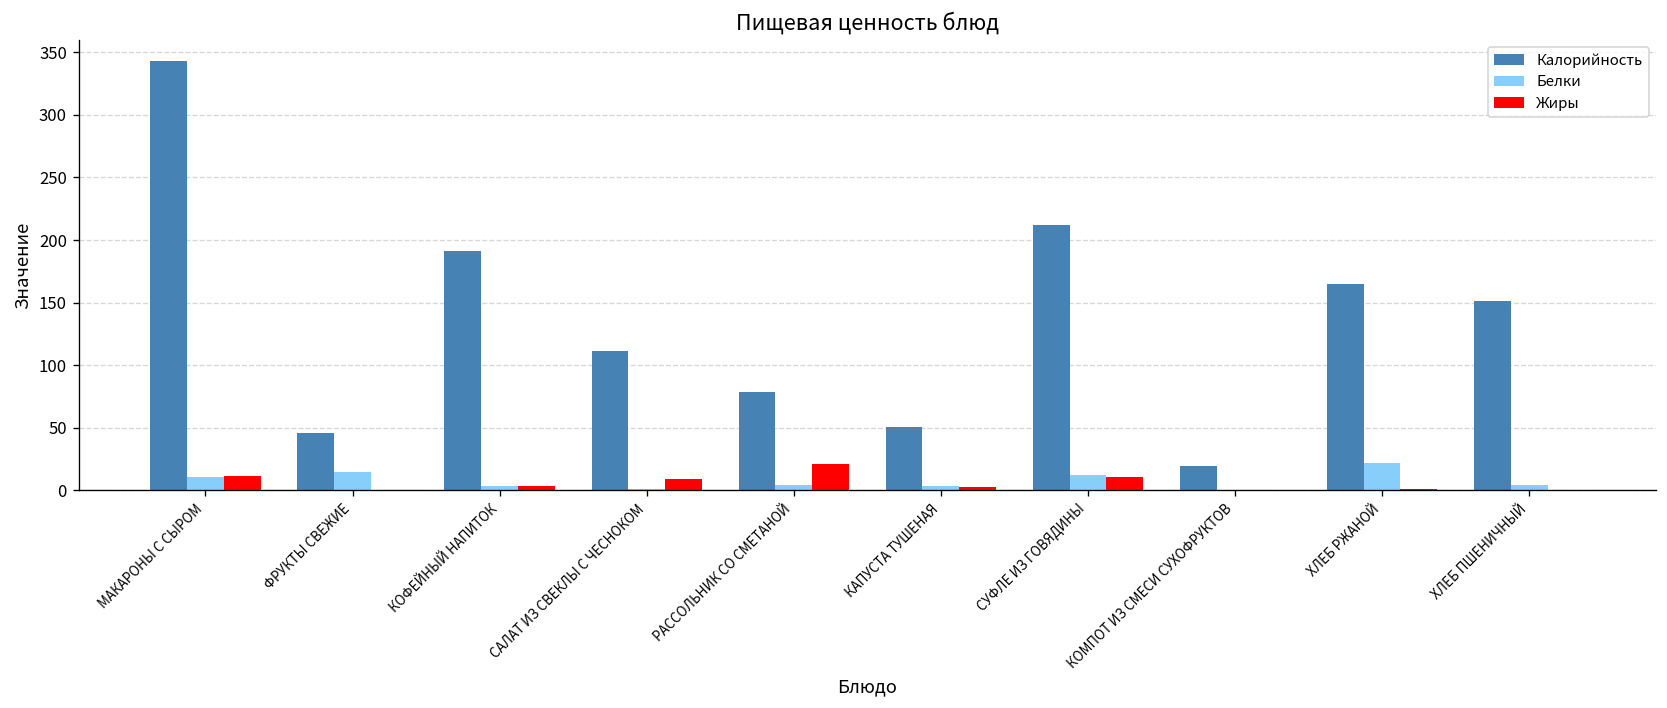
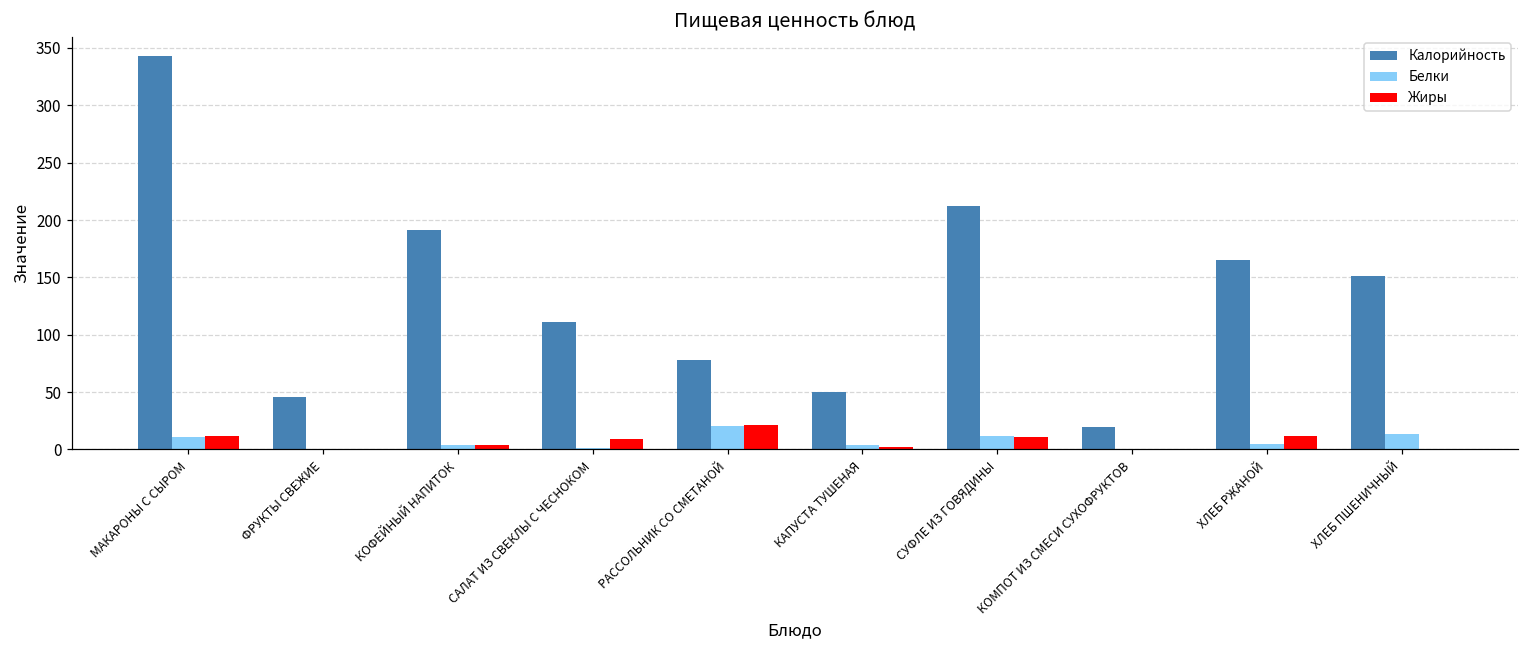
  {
    "Калорийность": {
      "МАКАРОНЫ С СЫРОМ": 343,
      "ФРУКТЫ СВЕЖИЕ": 46,
      "КОФЕЙНЫЙ НАПИТОК": 191,
      "САЛАТ ИЗ СВЕКЛЫ С ЧЕСНОКОМ": 111,
      "РАССОЛЬНИК СО СМЕТАНОЙ": 78,
      "КАПУСТА ТУШЕНАЯ": 50,
      "СУФЛЕ ИЗ ГОВЯДИНЫ": 212,
      "КОМПОТ ИЗ СМЕСИ СУХОФРУКТОВ": 19,
      "ХЛЕБ РЖАНОЙ": 165,
      "ХЛЕБ ПШЕНИЧНЫЙ": 151
    },
    "Белки": {
      "МАКАРОНЫ С СЫРОМ": 11,
-     "ФРУКТЫ СВЕЖИЕ": 15,
+     "ФРУКТЫ СВЕЖИЕ": 0,
      "КОФЕЙНЫЙ НАПИТОК": 3,
-     "РАССОЛЬНИК СО СМЕТАНОЙ": 5,
+     "РАССОЛЬНИК СО СМЕТАНОЙ": 21,
      "КАПУСТА ТУШЕНАЯ": 3,
      "СУФЛЕ ИЗ ГОВЯДИНЫ": 12,
      "КОМПОТ ИЗ СМЕСИ СУХОФРУКТОВ": 0,
-     "ХЛЕБ РЖАНОЙ": 22,
-     "ХЛЕБ ПШЕНИЧНЫЙ": 4
+     "ХЛЕБ РЖАНОЙ": 5,
+     "ХЛЕБ ПШЕНИЧНЫЙ": 14
    },
    "Жиры": {
      "МАКАРОНЫ С СЫРОМ": 12,
      "КОФЕЙНЫЙ НАПИТОК": 3,
      "САЛАТ ИЗ СВЕКЛЫ С ЧЕСНОКОМ": 9,
      "РАССОЛЬНИК СО СМЕТАНОЙ": 21,
      "СУФЛЕ ИЗ ГОВЯДИНЫ": 11,
      "КОМПОТ ИЗ СМЕСИ СУХОФРУКТОВ": 0,
-     "ХЛЕБ РЖАНОЙ": 1
+     "ХЛЕБ РЖАНОЙ": 12
    }
  }
